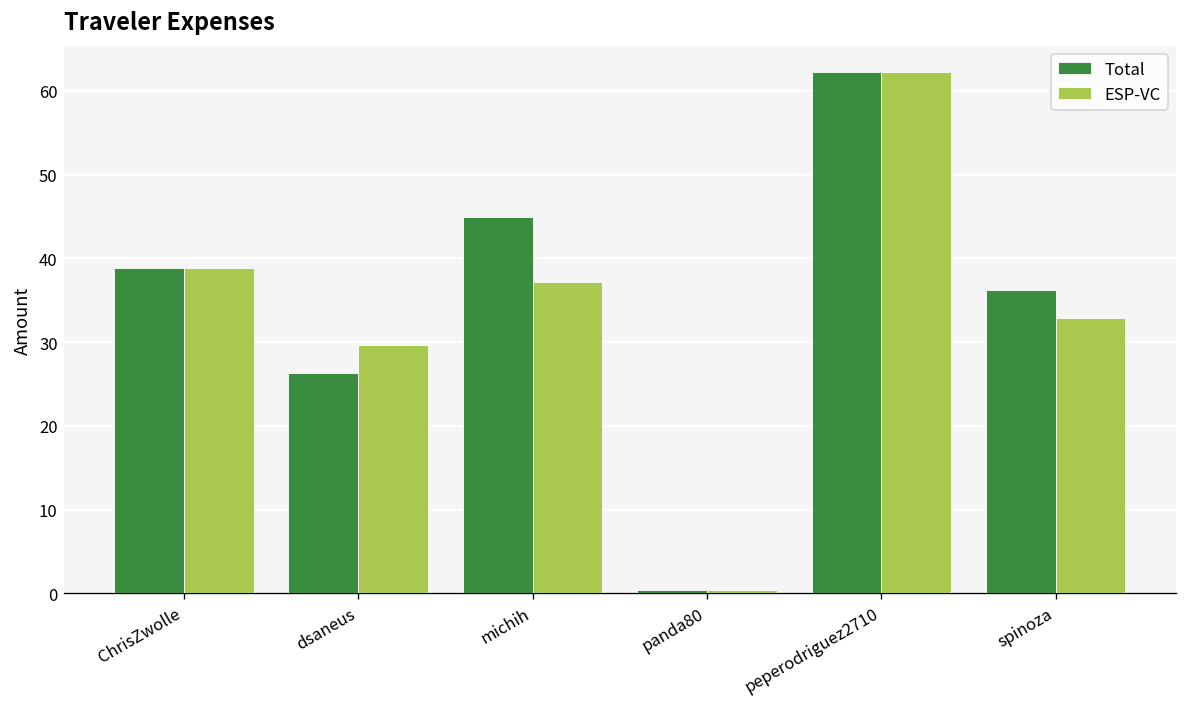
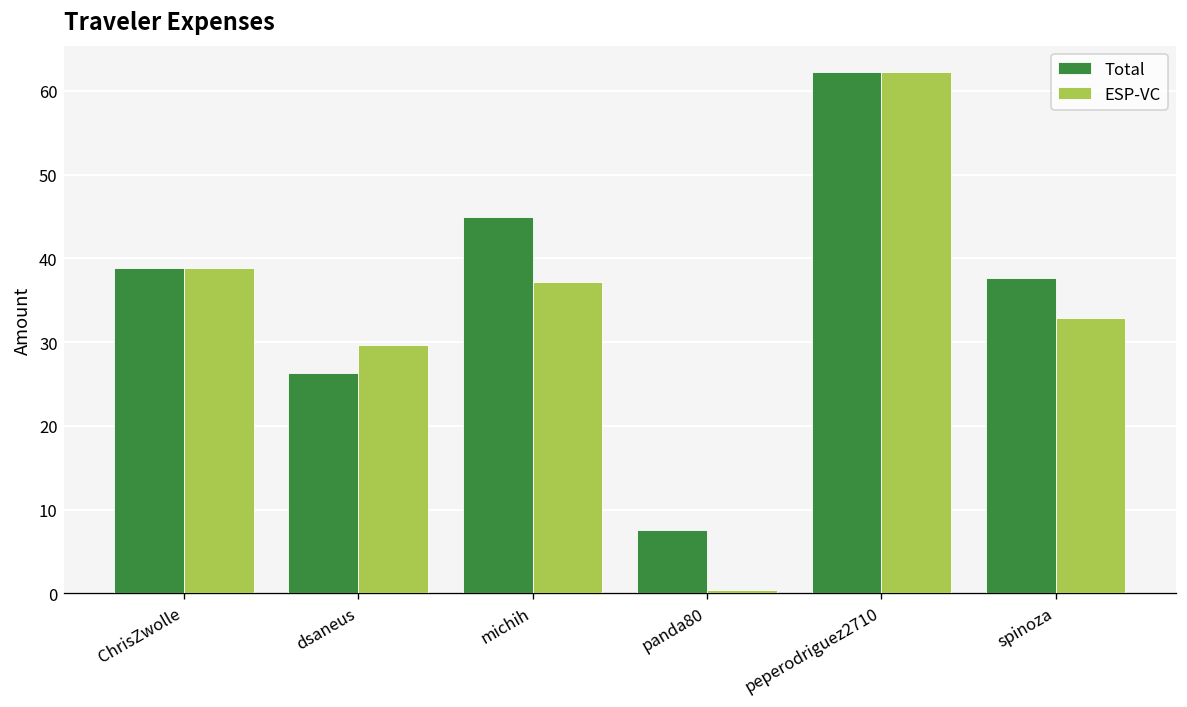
  {
    "Total": {
      "ChrisZwolle": 39,
      "dsaneus": 26,
      "michih": 45,
-     "panda80": 0,
+     "panda80": 8,
      "peperodriguez2710": 62,
-     "spinoza": 36
+     "spinoza": 38
    },
    "ESP-VC": {
      "ChrisZwolle": 39,
      "dsaneus": 30,
      "michih": 37,
      "panda80": 0,
      "peperodriguez2710": 62,
      "spinoza": 33
    }
  }
